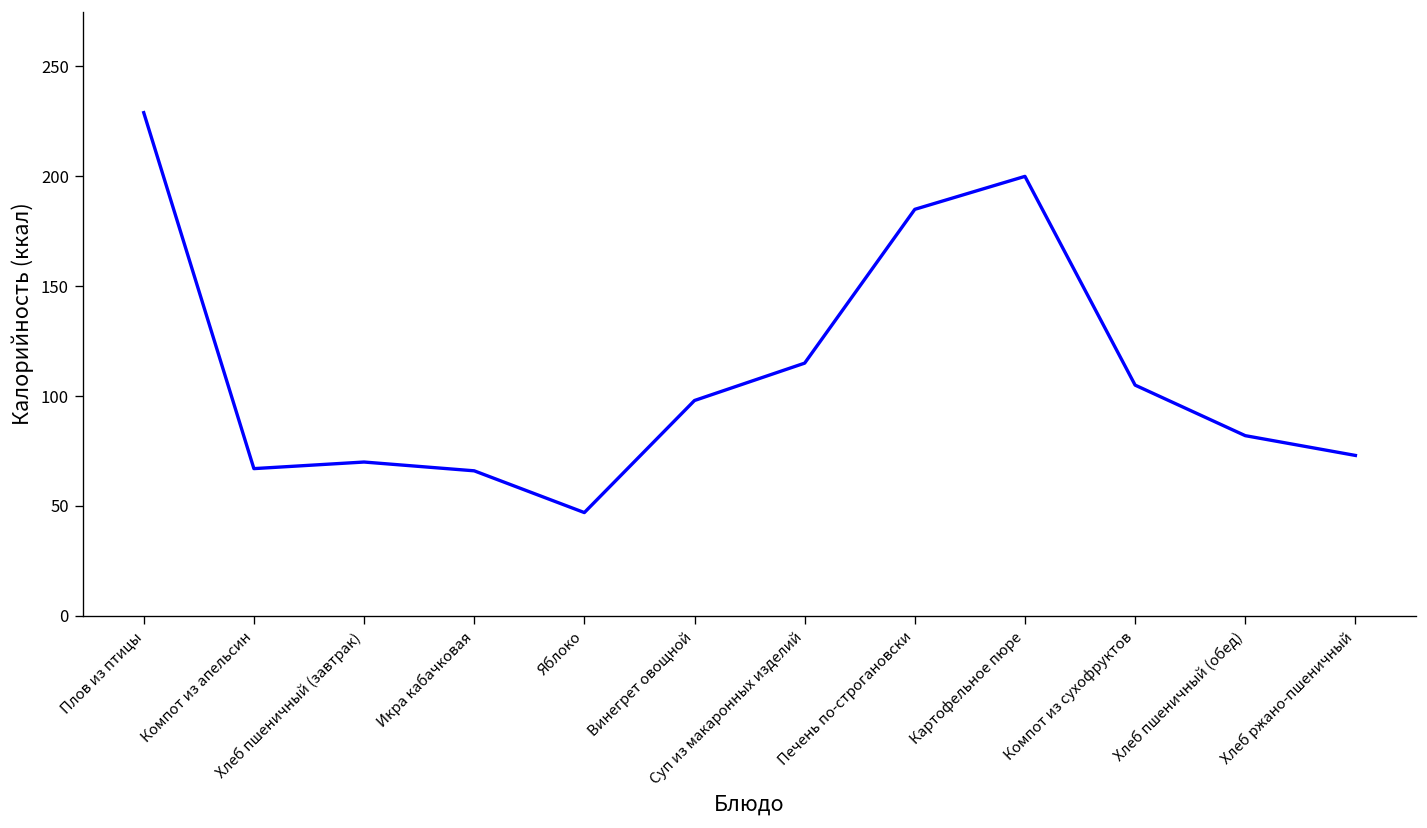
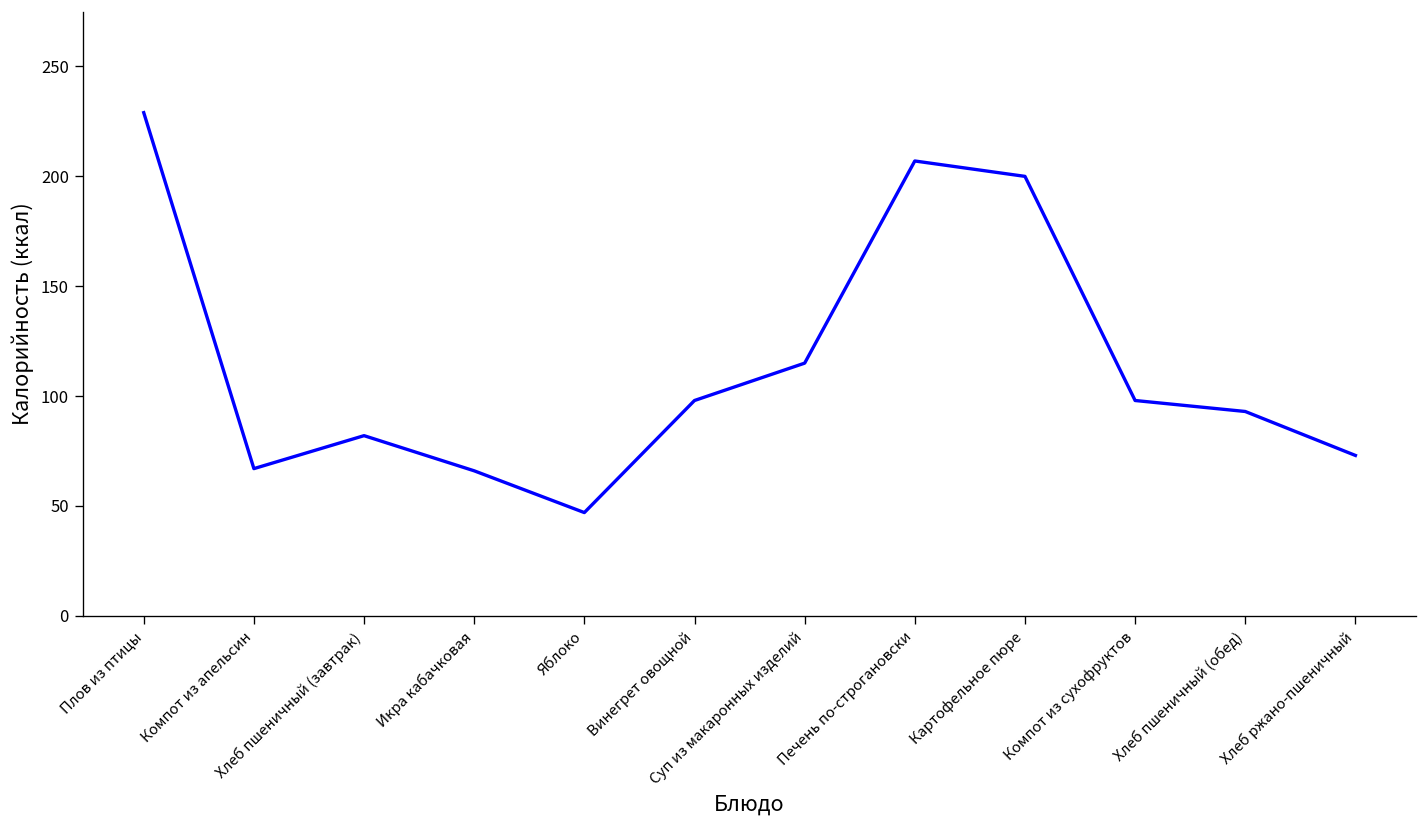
  {
    "Плов из птицы": 229,
    "Компот из апельсин": 67,
-   "Хлеб пшеничный (завтрак)": 70,
+   "Хлеб пшеничный (завтрак)": 82,
    "Икра кабачковая": 66,
    "Яблоко": 47,
    "Винегрет овощной": 98,
    "Суп из макаронных изделий": 115,
-   "Печень по-строгановски": 185,
+   "Печень по-строгановски": 207,
    "Картофельное пюре": 200,
-   "Компот из сухофруктов": 105,
-   "Хлеб пшеничный (обед)": 82,
+   "Компот из сухофруктов": 98,
+   "Хлеб пшеничный (обед)": 93,
    "Хлеб ржано-пшеничный": 73
  }
